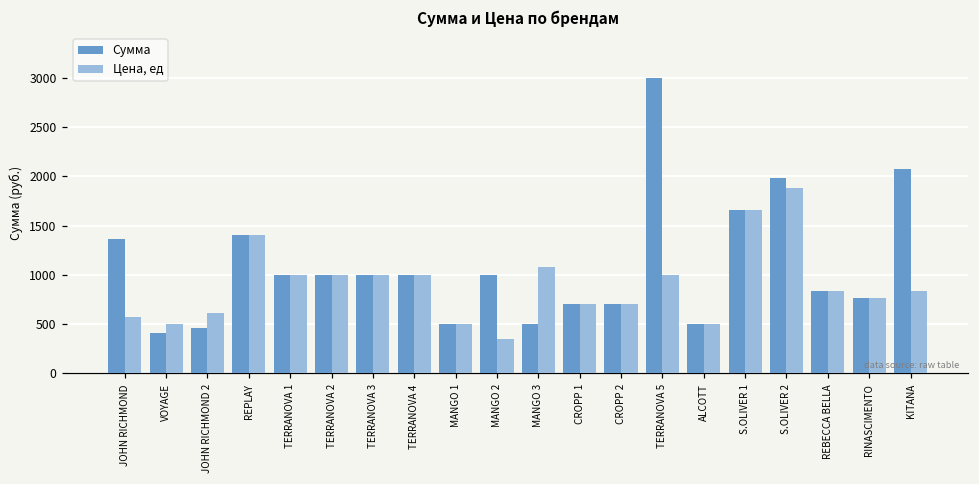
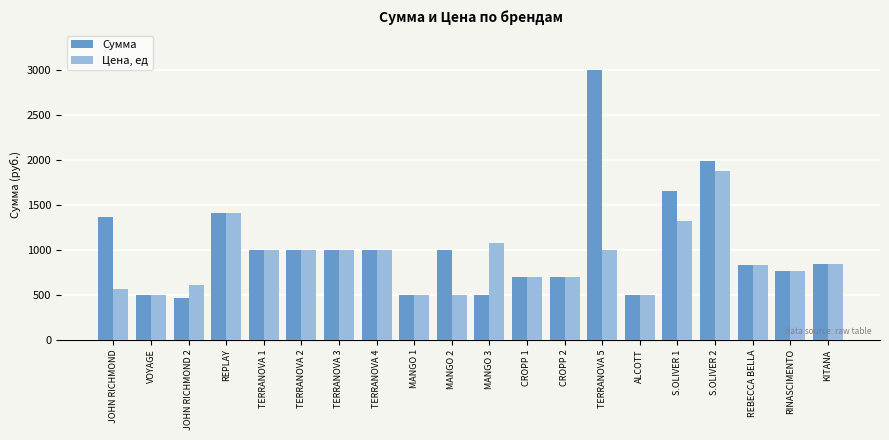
  {
    "Сумма": {
      "JOHN RICHMOND": 1400,
-     "VOYAGE": 400,
+     "VOYAGE": 500,
      "JOHN RICHMOND 2": 500,
      "REPLAY": 1400,
      "TERRANOVA 1": 1000,
      "TERRANOVA 2": 1000,
      "TERRANOVA 3": 1000,
      "TERRANOVA 4": 1000,
      "MANGO 1": 500,
      "MANGO 2": 1000,
      "MANGO 3": 500,
      "CROPP 1": 700,
      "CROPP 2": 700,
      "TERRANOVA 5": 3000,
      "ALCOTT": 500,
      "S.OLIVER 1": 1700,
      "S.OLIVER 2": 2000,
      "REBECCA BELLA": 800,
      "RINASCIMENTO": 800,
-     "KITANA": 2100
+     "KITANA": 800
    },
    "Цена, ед": {
      "JOHN RICHMOND": 600,
      "VOYAGE": 500,
      "JOHN RICHMOND 2": 600,
      "REPLAY": 1400,
      "TERRANOVA 1": 1000,
      "TERRANOVA 2": 1000,
      "TERRANOVA 3": 1000,
      "TERRANOVA 4": 1000,
      "MANGO 1": 500,
-     "MANGO 2": 400,
+     "MANGO 2": 500,
      "MANGO 3": 1100,
      "CROPP 1": 700,
      "CROPP 2": 700,
      "TERRANOVA 5": 1000,
      "ALCOTT": 500,
-     "S.OLIVER 1": 1700,
+     "S.OLIVER 1": 1300,
      "S.OLIVER 2": 1900,
      "REBECCA BELLA": 800,
      "RINASCIMENTO": 800,
      "KITANA": 800
    }
  }
